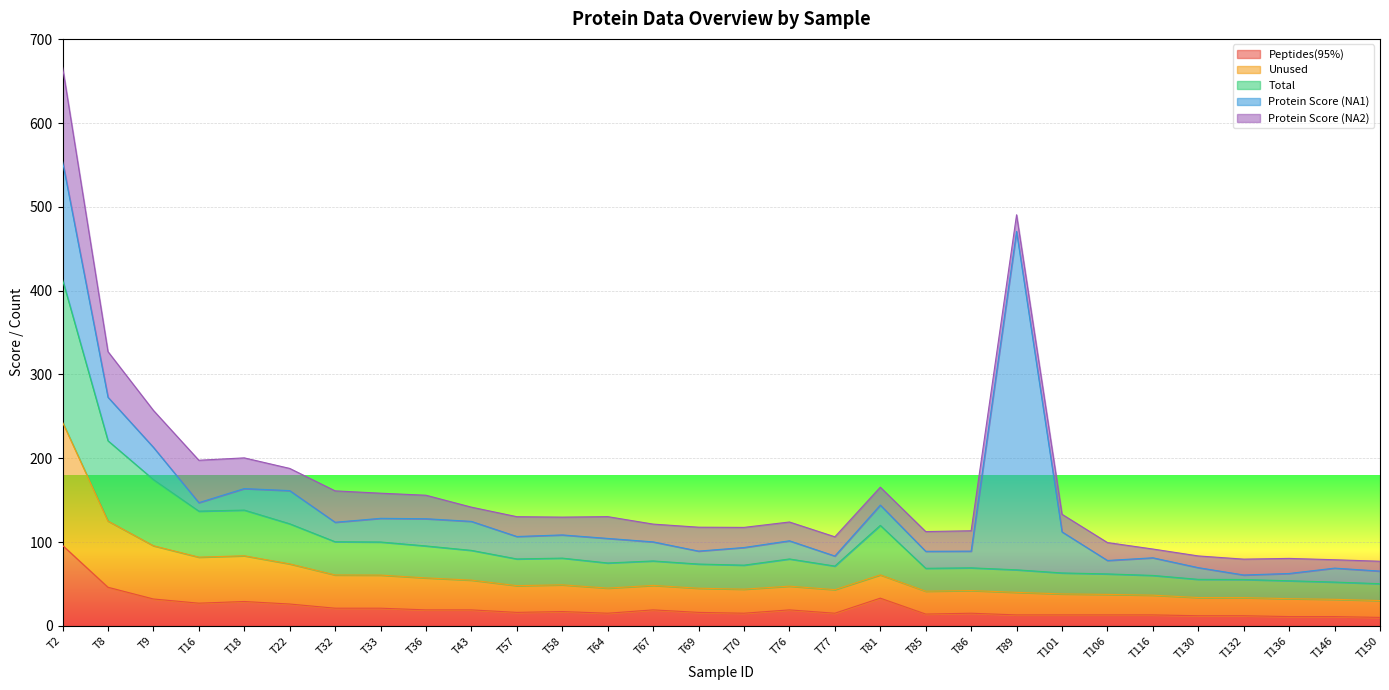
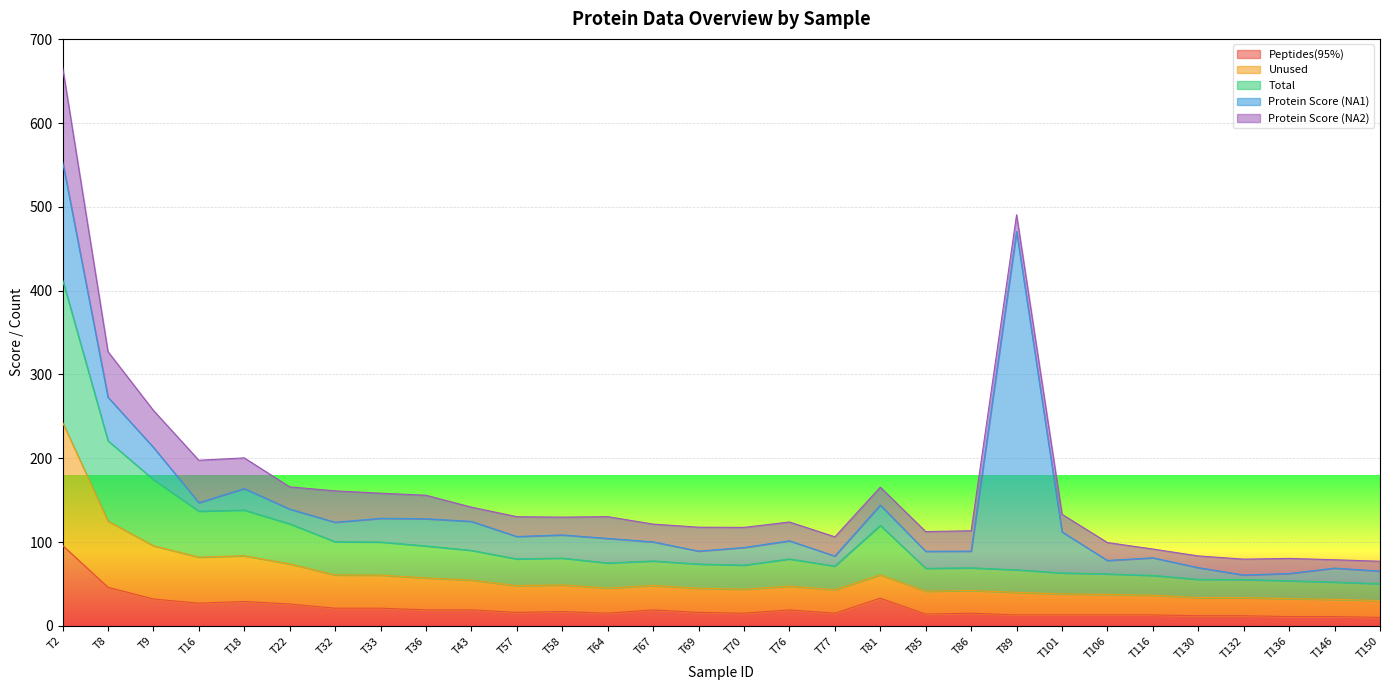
  {
    "Peptides(95%)": {
      "T2": 100,
      "T8": 50,
      "T9": 30,
      "T16": 30,
      "T18": 30,
      "T22": 30,
      "T32": 20,
      "T33": 20,
      "T36": 20,
      "T43": 20,
      "T57": 20,
      "T58": 20,
      "T64": 20,
      "T67": 20,
      "T69": 20,
      "T70": 20,
      "T76": 20,
      "T77": 20,
      "T81": 30,
      "T85": 10,
      "T86": 20,
      "T89": 10,
      "T101": 10,
      "T106": 10,
      "T116": 10,
      "T130": 10,
      "T132": 10,
      "T136": 10,
      "T146": 10,
      "T150": 10
    },
    "Unused": {
      "T2": 150,
      "T8": 80,
      "T9": 60,
      "T16": 50,
      "T18": 50,
      "T22": 50,
      "T32": 40,
      "T33": 40,
      "T36": 40,
      "T43": 40,
      "T57": 30,
      "T58": 30,
      "T64": 30,
      "T67": 30,
      "T69": 30,
      "T70": 30,
      "T76": 30,
      "T77": 30,
      "T81": 30,
      "T85": 30,
      "T86": 30,
      "T89": 30,
      "T101": 30,
      "T106": 20,
      "T116": 20,
      "T130": 20,
      "T132": 20,
      "T136": 20,
      "T146": 20,
      "T150": 20
    },
    "Total": {
      "T2": 170,
      "T8": 100,
      "T9": 80,
      "T16": 50,
      "T18": 50,
      "T22": 50,
      "T32": 40,
      "T33": 40,
      "T36": 40,
      "T43": 40,
      "T57": 30,
      "T58": 30,
      "T64": 30,
      "T67": 30,
      "T69": 30,
      "T70": 30,
      "T76": 30,
      "T77": 30,
      "T81": 60,
      "T85": 30,
      "T86": 30,
      "T89": 30,
      "T101": 30,
      "T106": 20,
      "T116": 20,
      "T130": 20,
      "T132": 20,
      "T136": 20,
      "T146": 20,
      "T150": 20
    },
    "Protein Score (NA1)": {
      "T2": 140,
      "T8": 50,
      "T9": 40,
      "T16": 10,
      "T18": 30,
-     "T22": 40,
+     "T22": 20,
      "T32": 20,
      "T33": 30,
      "T36": 30,
      "T43": 30,
      "T57": 30,
      "T58": 30,
      "T64": 30,
      "T67": 20,
      "T69": 20,
      "T70": 20,
      "T76": 20,
      "T77": 10,
      "T81": 20,
      "T85": 20,
      "T86": 20,
      "T89": 400,
      "T101": 50,
      "T106": 20,
      "T116": 20,
      "T130": 10,
      "T132": 10,
      "T136": 10,
      "T146": 20,
      "T150": 20
    },
    "Protein Score (NA2)": {
      "T2": 110,
      "T8": 50,
      "T9": 40,
      "T16": 50,
      "T18": 40,
      "T22": 30,
      "T32": 40,
      "T33": 30,
      "T36": 30,
      "T43": 20,
      "T57": 20,
      "T58": 20,
      "T64": 30,
      "T67": 20,
      "T69": 30,
      "T70": 20,
      "T76": 20,
      "T77": 20,
      "T81": 20,
      "T85": 20,
      "T86": 20,
      "T89": 20,
      "T101": 20,
      "T106": 20,
      "T116": 10,
      "T130": 10,
      "T132": 20,
      "T136": 20,
      "T146": 10,
      "T150": 10
    }
  }
